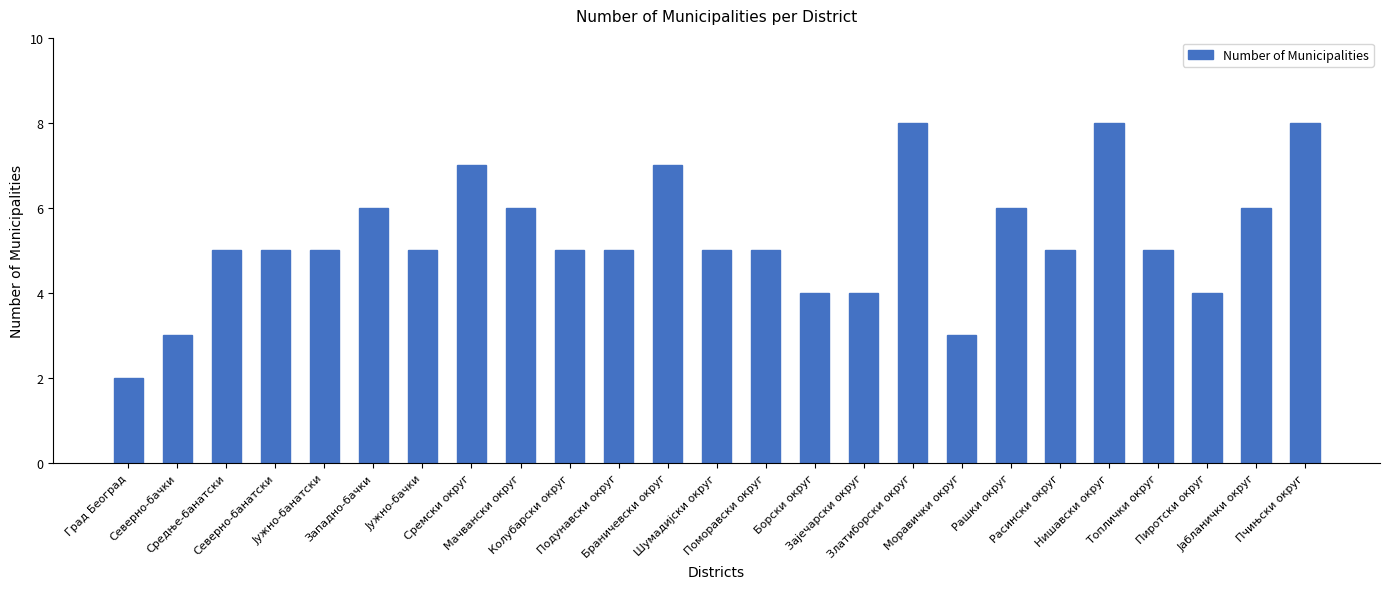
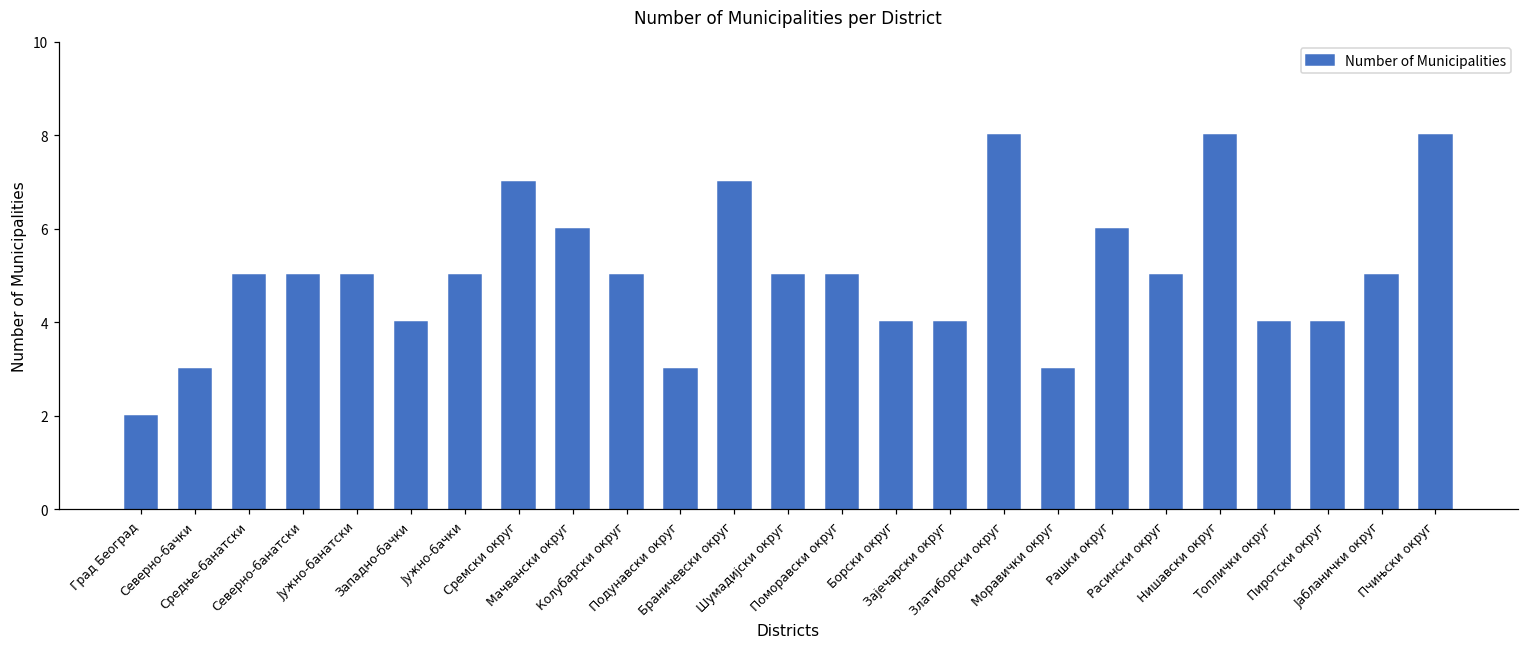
  {
    "Град Београд": 2,
    "Северно-бачки": 3,
    "Средње-банатски": 5,
    "Северно-банатски": 5,
    "Јужно-банатски": 5,
-   "Западно-бачки": 6,
+   "Западно-бачки": 4,
    "Јужно-бачки": 5,
    "Сремски округ": 7,
    "Мачвански округ": 6,
    "Колубарски округ": 5,
-   "Подунавски округ": 5,
+   "Подунавски округ": 3,
    "Браничевски округ": 7,
    "Шумадијски округ": 5,
    "Поморавски округ": 5,
    "Борски округ": 4,
    "Зајечарски округ": 4,
    "Златиборски округ": 8,
    "Моравички округ": 3,
    "Рашки округ": 6,
    "Расински округ": 5,
    "Нишавски округ": 8,
-   "Топлички округ": 5,
+   "Топлички округ": 4,
    "Пиротски округ": 4,
-   "Јабланички округ": 6,
+   "Јабланички округ": 5,
    "Пчињски округ": 8
  }
